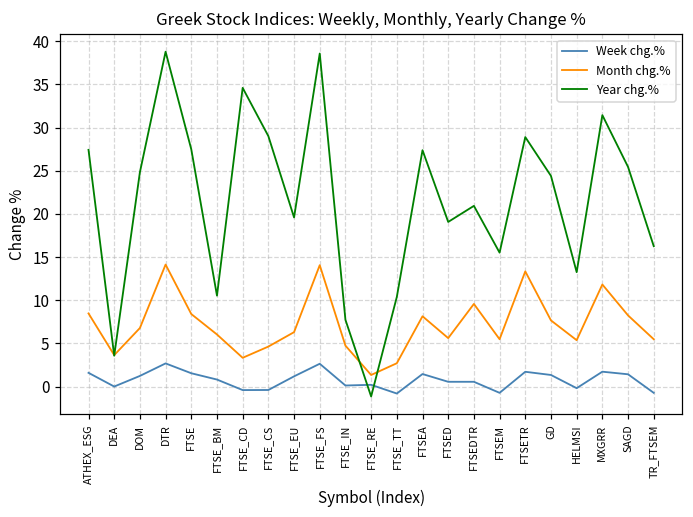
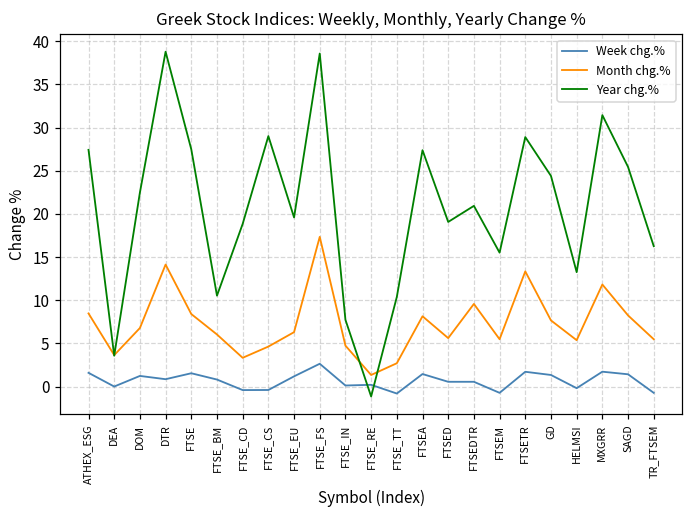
  {
    "Week chg.%": {
      "ATHEX_ESG": 2,
      "DEA": 0,
      "DOM": 1,
-     "DTR": 3,
+     "DTR": 1,
      "FTSE": 2,
      "FTSE_BM": 1,
      "FTSE_CD": 0,
      "FTSE_CS": 0,
      "FTSE_EU": 1,
      "FTSE_FS": 3,
      "FTSE_IN": 0,
      "FTSE_RE": 0,
      "FTSE_TT": -1,
      "FTSEA": 1,
      "FTSED": 1,
      "FTSEDTR": 1,
      "FTSEM": -1,
      "FTSETR": 2,
      "GD": 1,
      "HELMSI": 0,
      "MXGRR": 2,
      "SAGD": 1,
      "TR_FTSEM": -1
    },
    "Month chg.%": {
      "ATHEX_ESG": 8,
      "DOM": 7,
      "DTR": 14,
      "FTSE": 8,
      "FTSE_BM": 6,
      "FTSE_CD": 3,
      "FTSE_CS": 5,
      "FTSE_EU": 6,
-     "FTSE_FS": 14,
+     "FTSE_FS": 17,
      "FTSE_IN": 5,
      "FTSE_RE": 1,
      "FTSE_TT": 3,
      "FTSEA": 8,
      "FTSED": 6,
      "FTSEDTR": 10,
      "FTSEM": 5,
      "FTSETR": 13,
      "GD": 8,
      "HELMSI": 5,
      "MXGRR": 12,
      "SAGD": 8,
      "TR_FTSEM": 5
    },
    "Year chg.%": {
      "ATHEX_ESG": 27,
-     "DOM": 25,
+     "DOM": 22,
      "DTR": 39,
      "FTSE": 27,
      "FTSE_BM": 11,
-     "FTSE_CD": 35,
+     "FTSE_CD": 19,
      "FTSE_CS": 29,
      "FTSE_EU": 20,
      "FTSE_FS": 39,
      "FTSE_IN": 8,
      "FTSE_RE": -1,
      "FTSE_TT": 10,
      "FTSEA": 27,
      "FTSED": 19,
      "FTSEDTR": 21,
      "FTSEM": 16,
      "FTSETR": 29,
      "GD": 24,
      "HELMSI": 13,
      "MXGRR": 31,
      "SAGD": 25,
      "TR_FTSEM": 16
    }
  }
